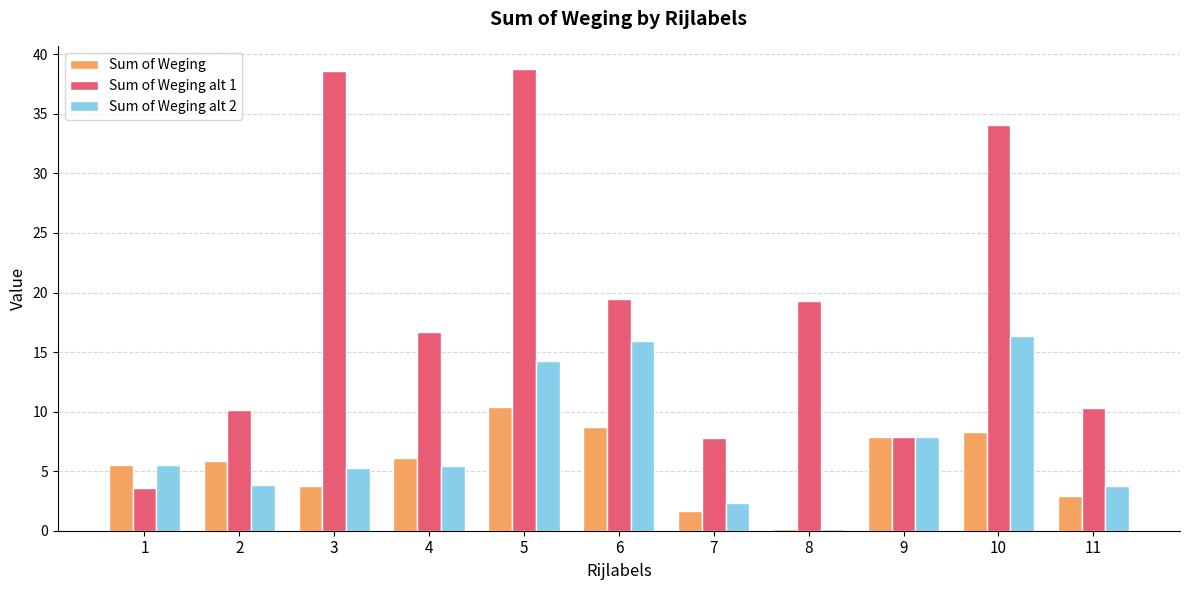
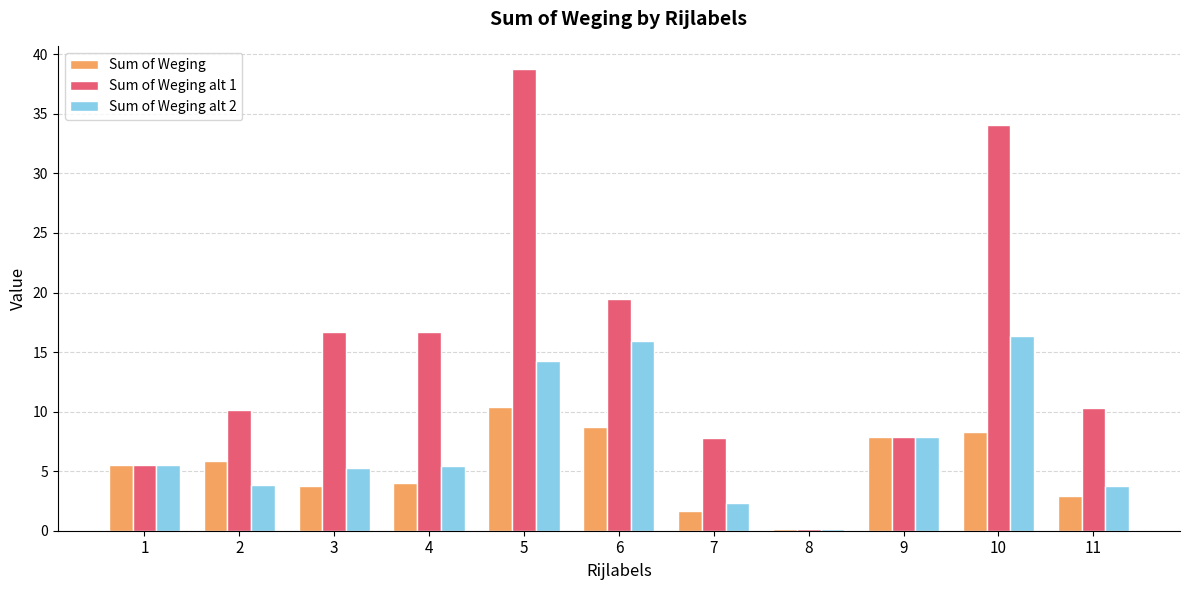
  {
    "Sum of Weging": {
      "1": 5.5,
      "2": 5.8,
      "3": 3.8,
-     "4": 6.1,
+     "4": 4.0,
      "5": 10.4,
      "6": 8.7,
      "7": 1.6,
      "9": 7.9,
      "10": 8.3,
      "11": 2.9
    },
    "Sum of Weging alt 1": {
-     "1": 3.6,
+     "1": 5.5,
      "2": 10.1,
-     "3": 38.6,
+     "3": 16.7,
      "4": 16.7,
      "5": 38.8,
      "6": 19.5,
      "7": 7.8,
-     "8": 19.3,
+     "8": 0.1,
      "9": 7.9,
      "10": 34.1,
      "11": 10.3
    },
    "Sum of Weging alt 2": {
      "1": 5.5,
      "2": 3.8,
      "3": 5.2,
      "4": 5.4,
      "5": 14.3,
      "6": 15.9,
      "7": 2.3,
      "9": 7.9,
      "10": 16.4,
      "11": 3.7
    }
  }
